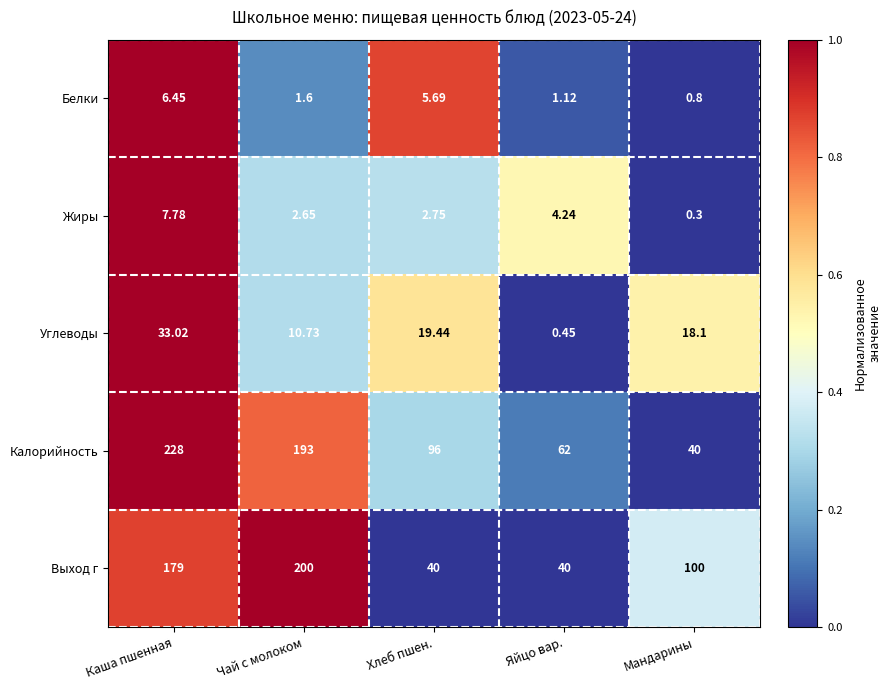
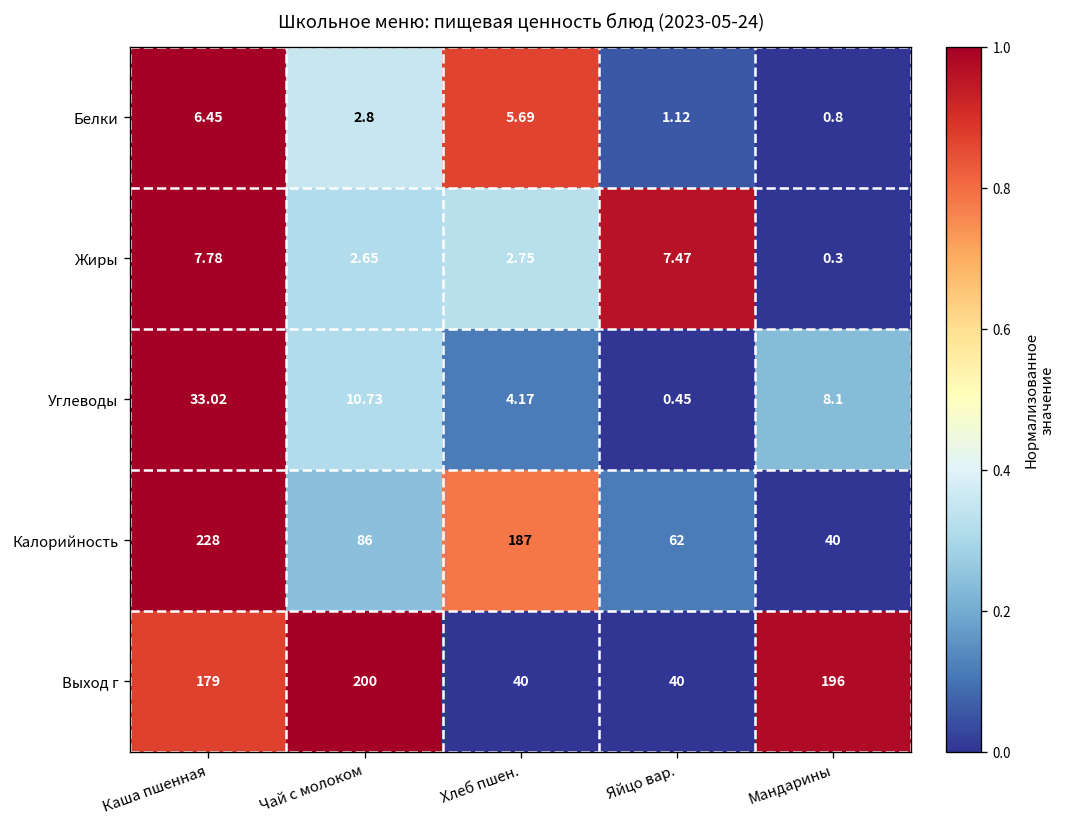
  {
    "Белки": {
      "Каша пшенная": 6.45,
-     "Чай с молоком": 1.6,
+     "Чай с молоком": 2.8,
      "Хлеб пшен.": 5.69,
      "Яйцо вар.": 1.12,
      "Мандарины": 0.8
    },
    "Жиры": {
      "Каша пшенная": 7.78,
      "Чай с молоком": 2.65,
      "Хлеб пшен.": 2.75,
-     "Яйцо вар.": 4.24,
+     "Яйцо вар.": 7.47,
      "Мандарины": 0.3
    },
    "Углеводы": {
      "Каша пшенная": 33.02,
      "Чай с молоком": 10.73,
-     "Хлеб пшен.": 19.44,
+     "Хлеб пшен.": 4.17,
      "Яйцо вар.": 0.45,
-     "Мандарины": 18.1
+     "Мандарины": 8.1
    },
    "Калорийность": {
      "Каша пшенная": 228,
-     "Чай с молоком": 193,
-     "Хлеб пшен.": 96,
+     "Чай с молоком": 86,
+     "Хлеб пшен.": 187,
      "Яйцо вар.": 62,
      "Мандарины": 40
    },
    "Выход г": {
      "Каша пшенная": 179,
      "Чай с молоком": 200,
      "Хлеб пшен.": 40,
      "Яйцо вар.": 40,
-     "Мандарины": 100
+     "Мандарины": 196
    }
  }
